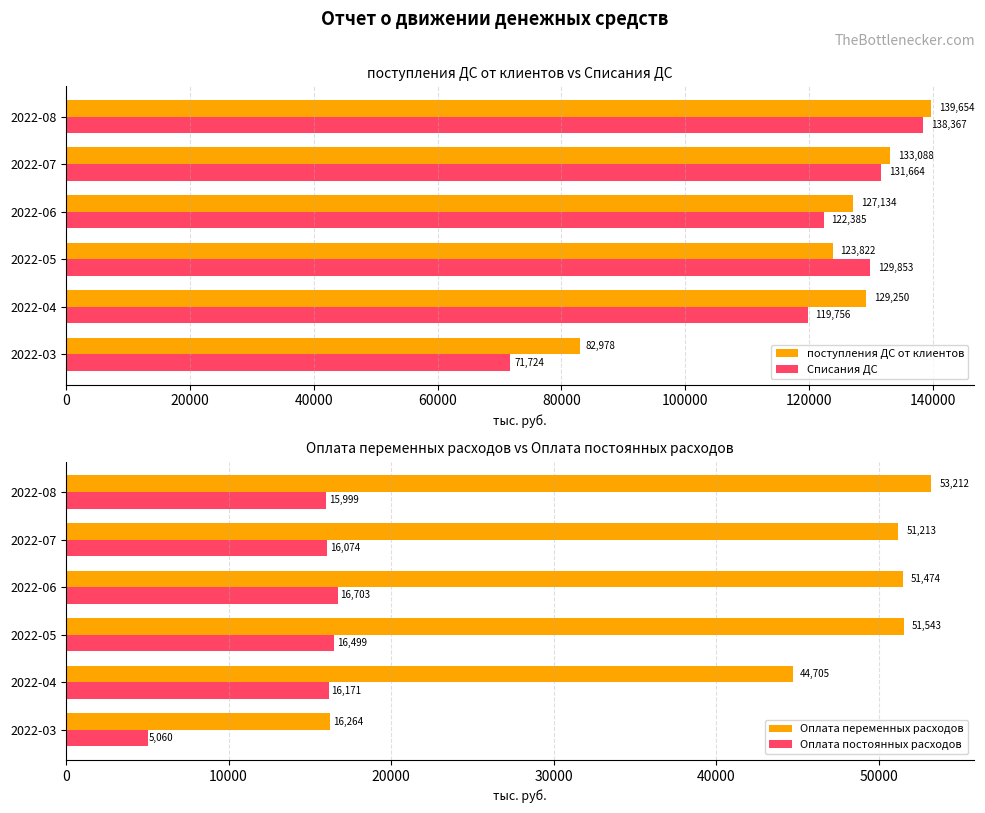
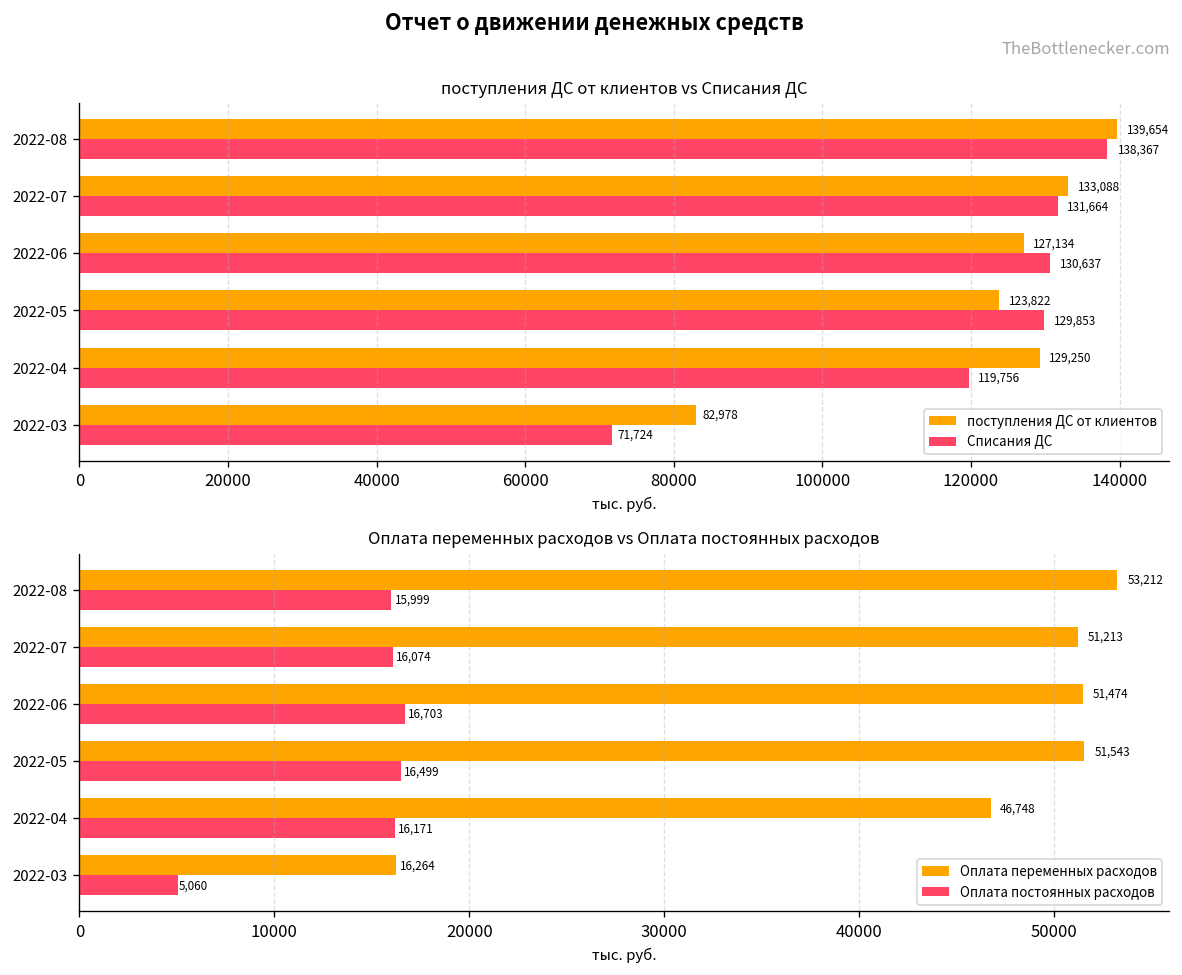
  {
    "поступления ДС от клиентов vs Списания ДС": {
      "поступления ДС от клиентов": {
        "2022-08": "139,654",
        "2022-07": "133,088",
        "2022-06": "127,134",
        "2022-05": "123,822",
        "2022-04": "129,250",
        "2022-03": "82,978"
      },
      "Списания ДС": {
        "2022-08": "138,367",
        "2022-07": "131,664",
-       "2022-06": "122,385",
+       "2022-06": "130,637",
        "2022-05": "129,853",
        "2022-04": "119,756",
        "2022-03": "71,724"
      }
    },
    "Оплата переменных расходов vs Оплата постоянных расходов": {
      "Оплата переменных расходов": {
        "2022-08": "53,212",
        "2022-07": "51,213",
        "2022-06": "51,474",
        "2022-05": "51,543",
-       "2022-04": "44,705",
+       "2022-04": "46,748",
        "2022-03": "16,264"
      },
      "Оплата постоянных расходов": {
        "2022-08": "15,999",
        "2022-07": "16,074",
        "2022-06": "16,703",
        "2022-05": "16,499",
        "2022-04": "16,171",
        "2022-03": "5,060"
      }
    }
  }
